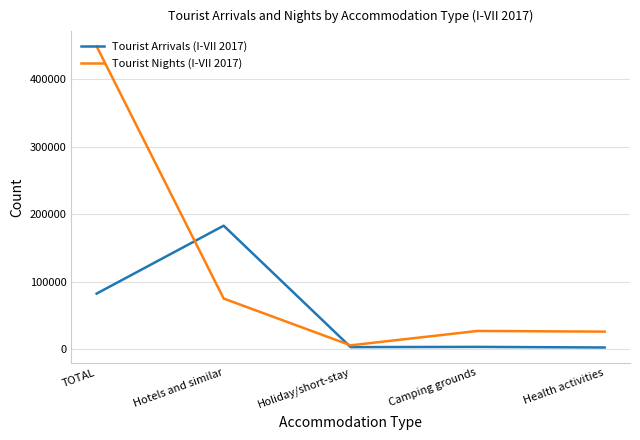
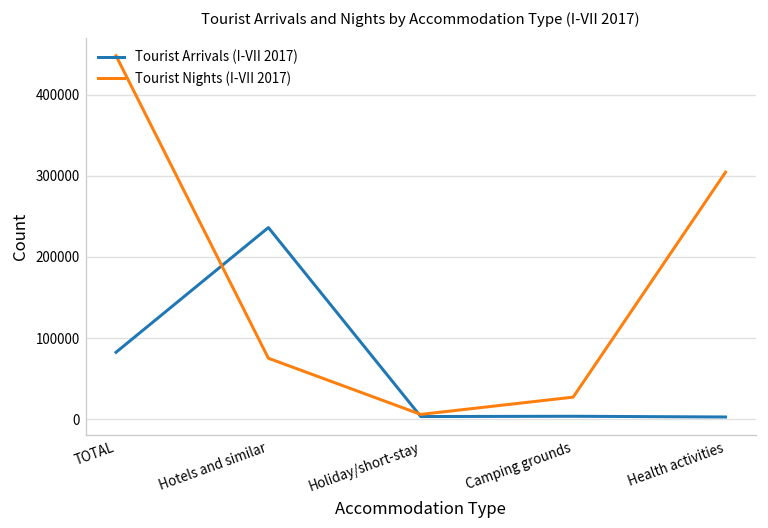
  {
    "Tourist Arrivals (I-VII 2017)": {
      "TOTAL": 80000,
-     "Hotels and similar": 180000,
+     "Hotels and similar": 240000,
      "Camping grounds": 0,
      "Health activities": 0
    },
    "Tourist Nights (I-VII 2017)": {
      "TOTAL": 450000,
      "Hotels and similar": 80000,
      "Camping grounds": 30000,
-     "Health activities": 30000
+     "Health activities": 300000
    }
  }
